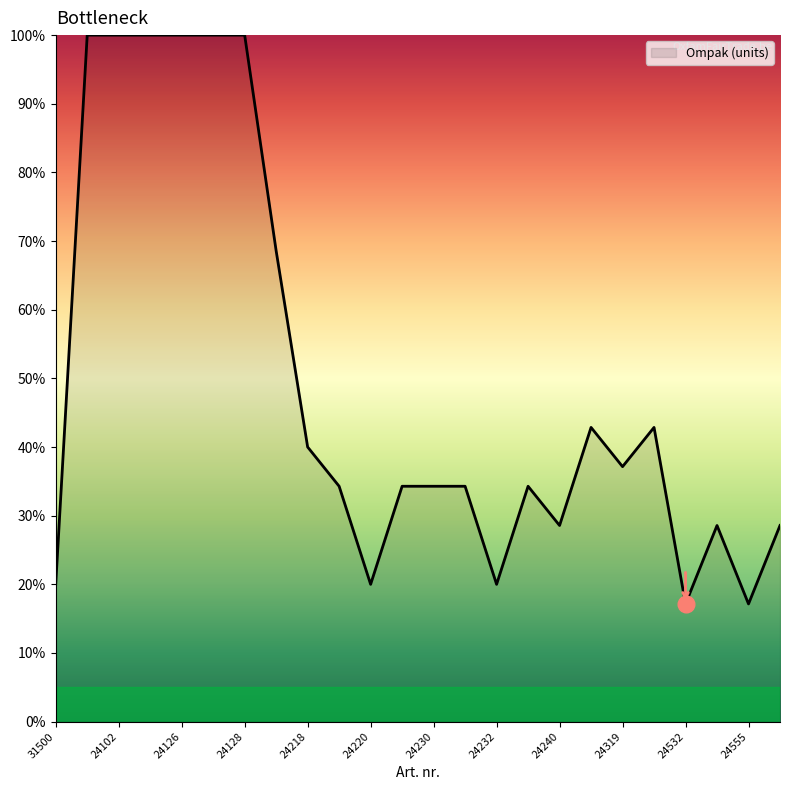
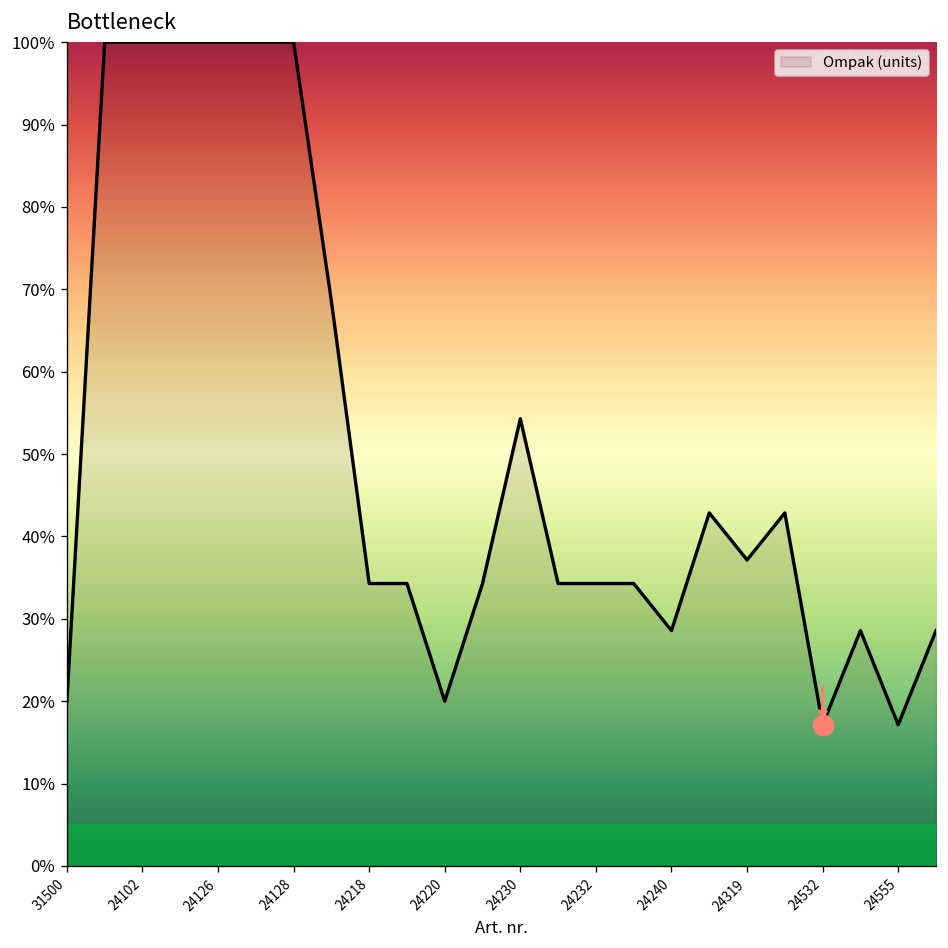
  {
    "Ompak (units)": {
      "31500": "20%",
      "24102": "100%",
      "24126": "100%",
      "24128": "100%",
-     "24218": "40%",
+     "24218": "34%",
      "24220": "20%",
-     "24230": "34%",
-     "24232": "20%",
+     "24230": "54%",
+     "24232": "34%",
      "24240": "29%",
      "24319": "37%",
      "24555": "17%"
    }
  }
